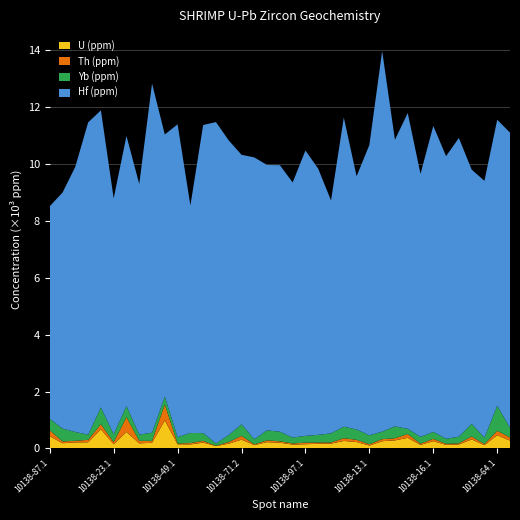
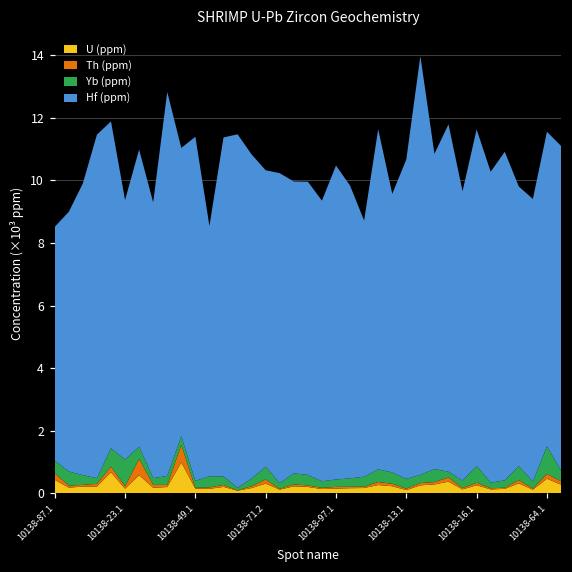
  {
    "Yb (ppm)": {
-     "10138-23.1": 0.3,
-     "10138-16.1": 0.2
+     "10138-23.1": 0.9,
+     "10138-16.1": 0.5
    },
    "Hf (ppm)": {
      "10138-87.1": 7.5,
      "10138-23.1": 8.3,
      "10138-49.1": 11.0,
      "10138-71.2": 9.5,
      "10138-97.1": 10.0,
      "10138-13.1": 10.2,
      "10138-16.1": 10.8,
      "10138-64.1": 10.1
    }
  }
